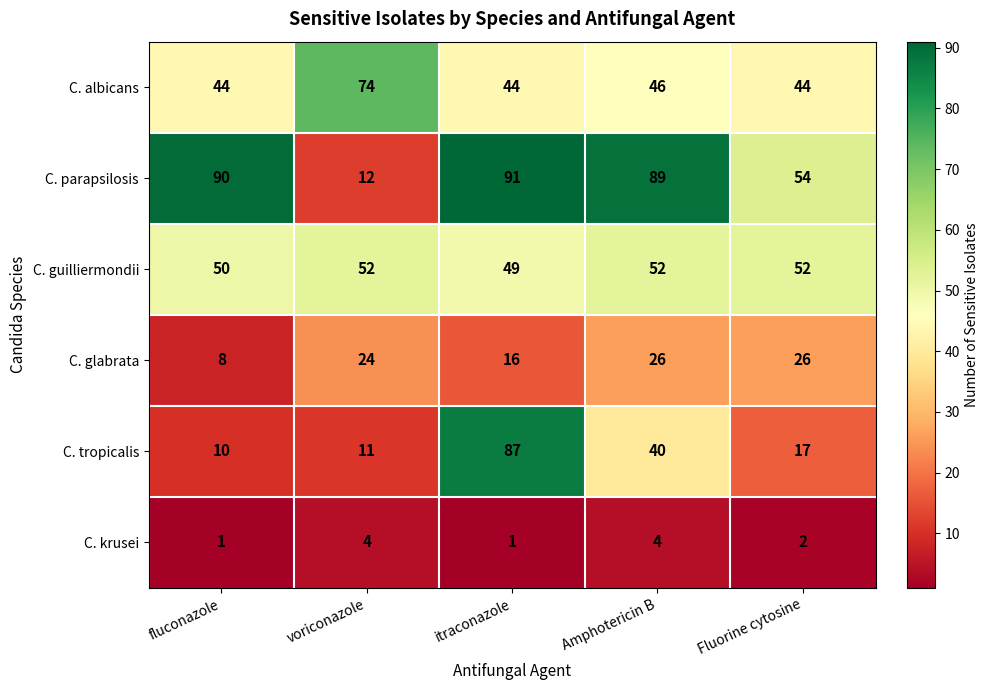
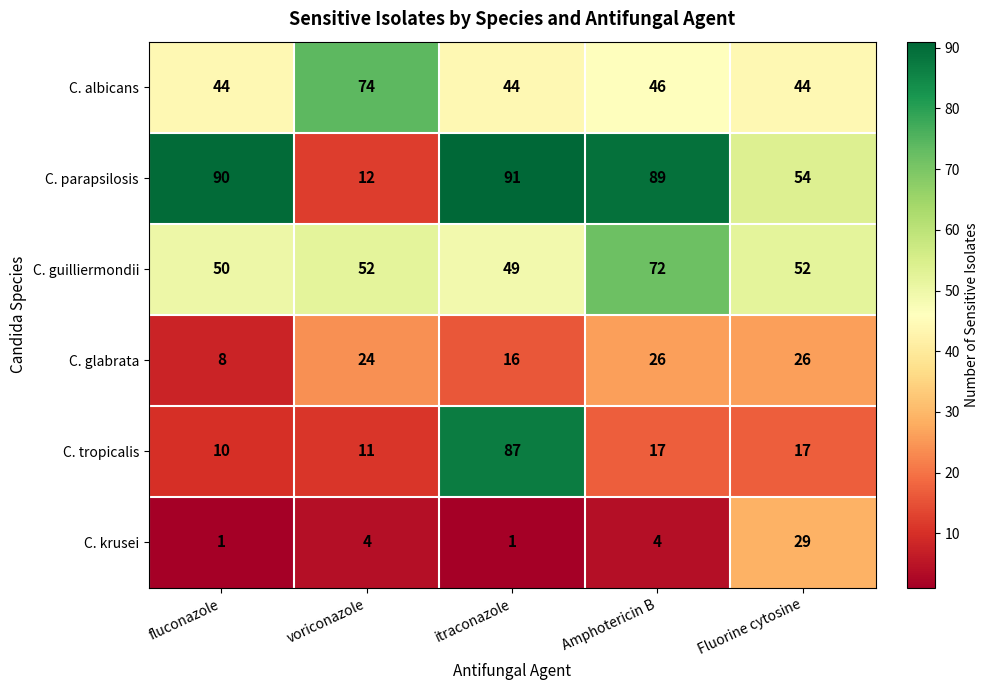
  {
    "C. albicans": {
      "fluconazole": 44,
      "voriconazole": 74,
      "itraconazole": 44,
      "Amphotericin B": 46,
      "Fluorine cytosine": 44
    },
    "C. parapsilosis": {
      "fluconazole": 90,
      "voriconazole": 12,
      "itraconazole": 91,
      "Amphotericin B": 89,
      "Fluorine cytosine": 54
    },
    "C. guilliermondii": {
      "fluconazole": 50,
      "voriconazole": 52,
      "itraconazole": 49,
-     "Amphotericin B": 52,
+     "Amphotericin B": 72,
      "Fluorine cytosine": 52
    },
    "C. glabrata": {
      "fluconazole": 8,
      "voriconazole": 24,
      "itraconazole": 16,
      "Amphotericin B": 26,
      "Fluorine cytosine": 26
    },
    "C. tropicalis": {
      "fluconazole": 10,
      "voriconazole": 11,
      "itraconazole": 87,
-     "Amphotericin B": 40,
+     "Amphotericin B": 17,
      "Fluorine cytosine": 17
    },
    "C. krusei": {
      "fluconazole": 1,
      "voriconazole": 4,
      "itraconazole": 1,
      "Amphotericin B": 4,
-     "Fluorine cytosine": 2
+     "Fluorine cytosine": 29
    }
  }
